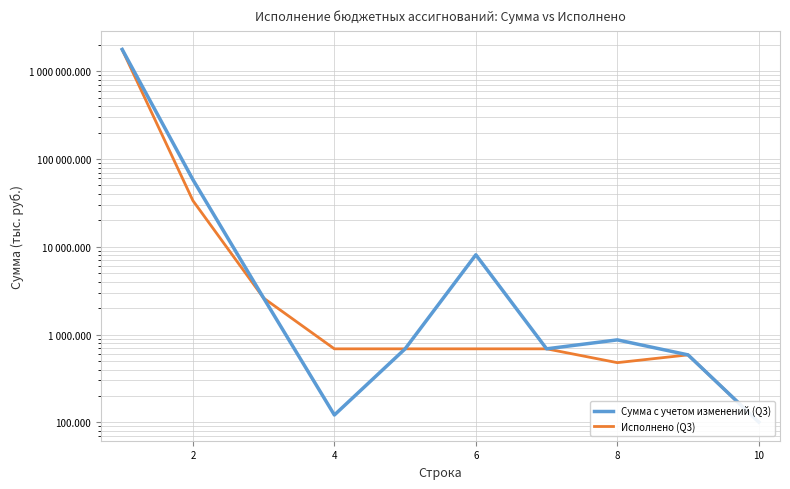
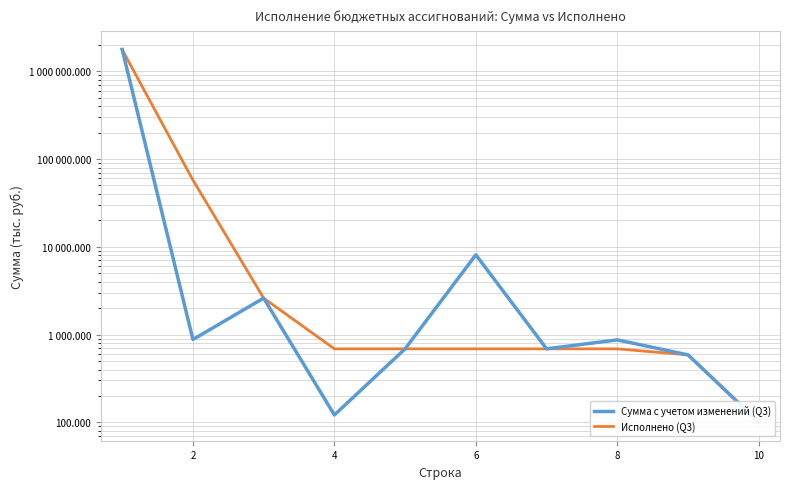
  {
    "Сумма с учетом изменений (Q3)": {
-     "2": 60000,
+     "2": 900,
      "4": 120,
      "6": 8000,
      "8": 900
    },
    "Исполнено (Q3)": {
-     "2": 34000,
+     "2": 60000,
      "4": 700,
      "6": 700,
-     "8": 500
+     "8": 700
    }
  }
